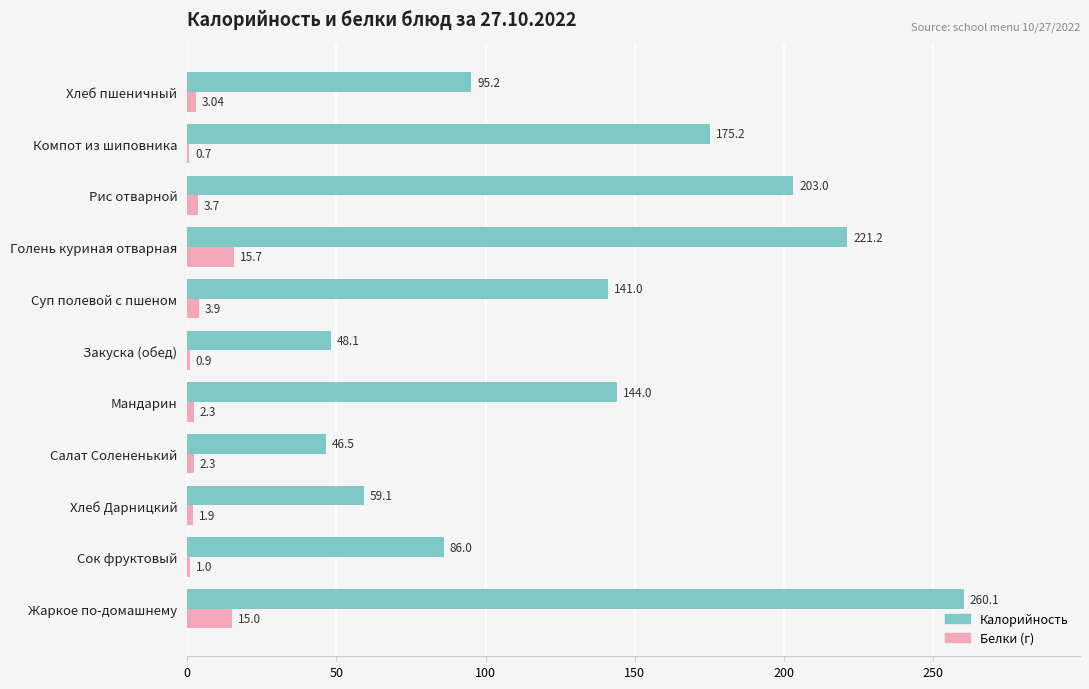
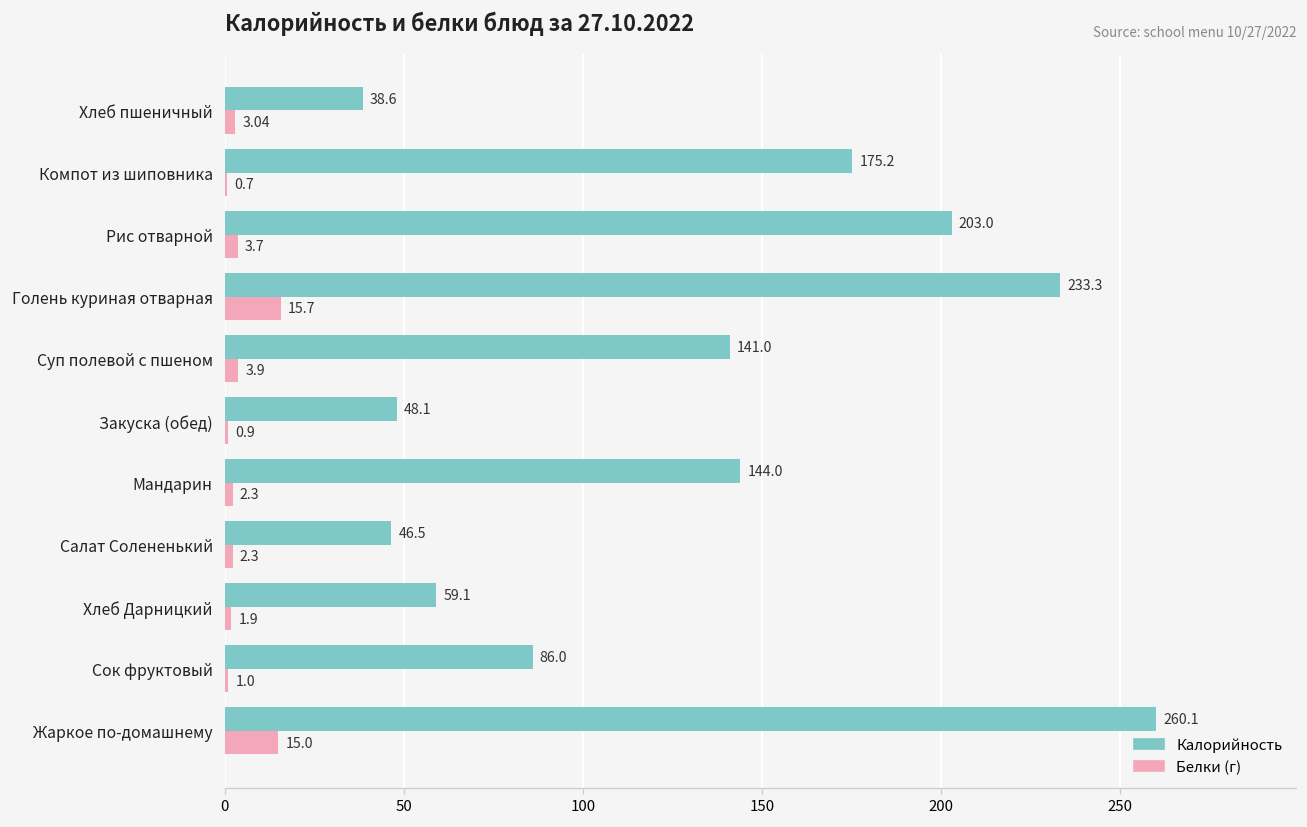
  {
    "Калорийность": {
-     "Хлеб пшеничный": 95.2,
+     "Хлеб пшеничный": 38.6,
      "Компот из шиповника": 175.2,
      "Рис отварной": 203.0,
-     "Голень куриная отварная": 221.2,
+     "Голень куриная отварная": 233.3,
      "Суп полевой с пшеном": 141.0,
      "Закуска (обед)": 48.1,
      "Мандарин": 144.0,
      "Салат Солененький": 46.5,
      "Хлеб Дарницкий": 59.1,
      "Сок фруктовый": 86.0,
      "Жаркое по-домашнему": 260.1
    }
  }
